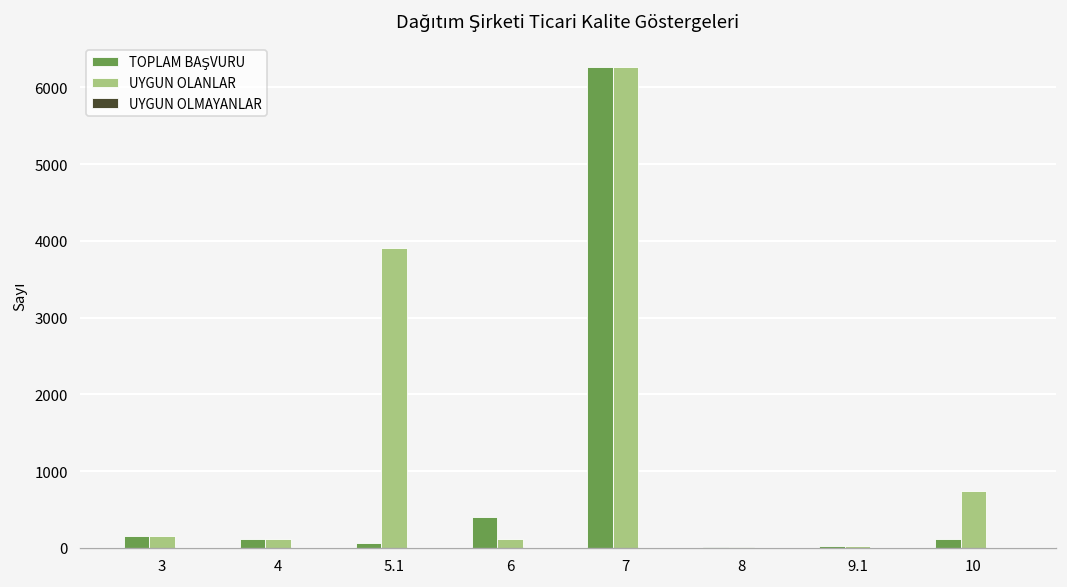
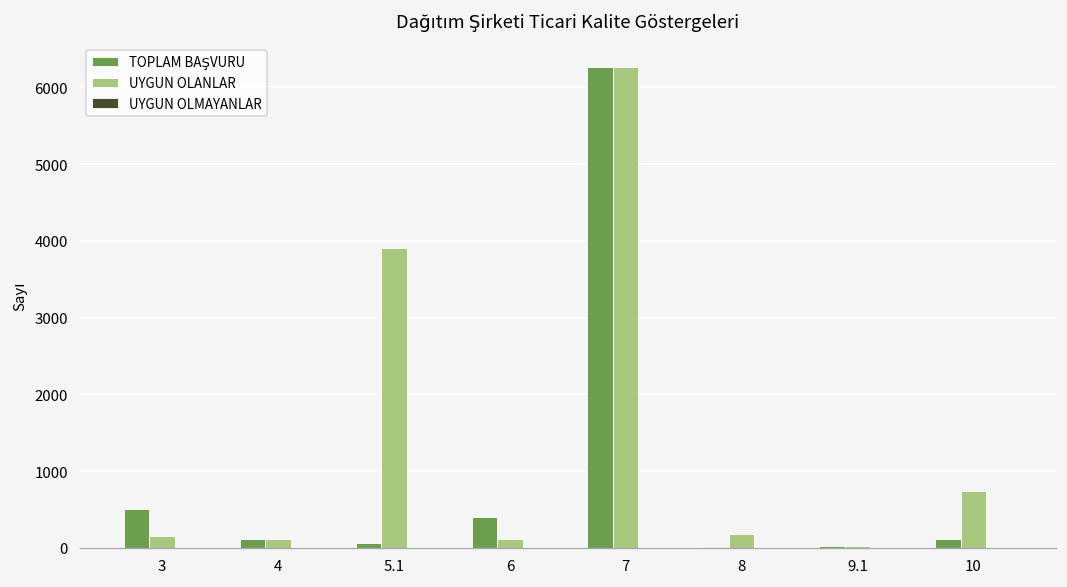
  {
    "TOPLAM BAŞVURU": {
-     "3": 200,
+     "3": 500,
      "4": 100,
      "5.1": 100,
      "6": 400,
      "7": 6300,
      "10": 100
    },
    "UYGUN OLANLAR": {
      "3": 200,
      "4": 100,
      "5.1": 3900,
      "6": 100,
      "7": 6300,
-     "8": 0,
+     "8": 200,
      "10": 700
    },
    "UYGUN OLMAYANLAR": {
      "3": 0,
      "4": 0,
      "5.1": 0,
      "6": 0,
      "7": 0,
      "8": 0,
      "9.1": 0,
      "10": 0
    }
  }
